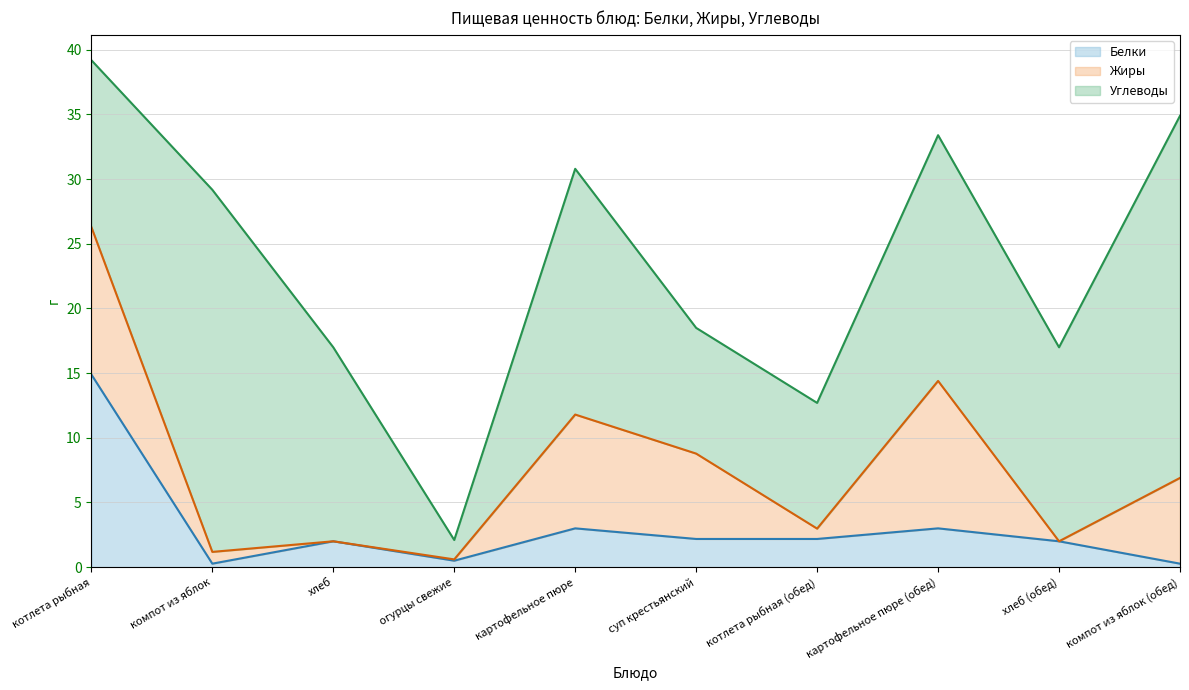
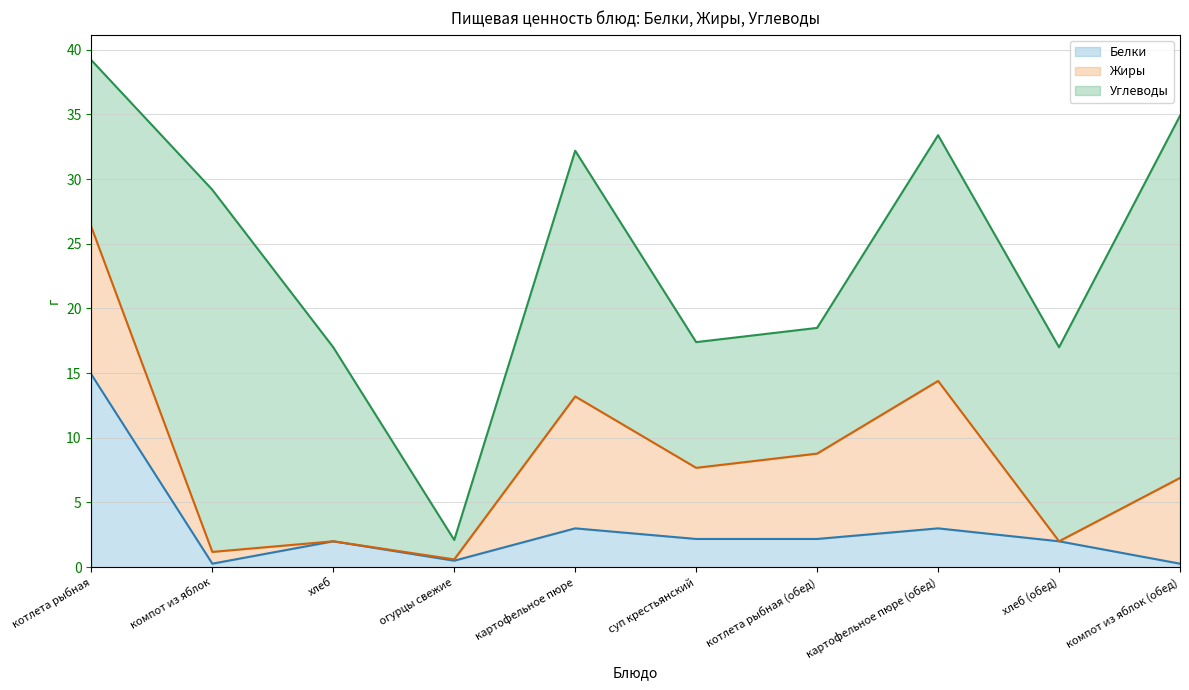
  {
    "Жиры": {
      "котлета рыбная": 11.4,
      "компот из яблок": 0.9,
-     "картофельное пюре": 8.8,
-     "суп крестьянский": 6.6,
-     "котлета рыбная (обед)": 0.8,
+     "картофельное пюре": 10.2,
+     "суп крестьянский": 5.5,
+     "котлета рыбная (обед)": 6.6,
      "картофельное пюре (обед)": 11.4,
      "компот из яблок (обед)": 6.6
    }
  }
